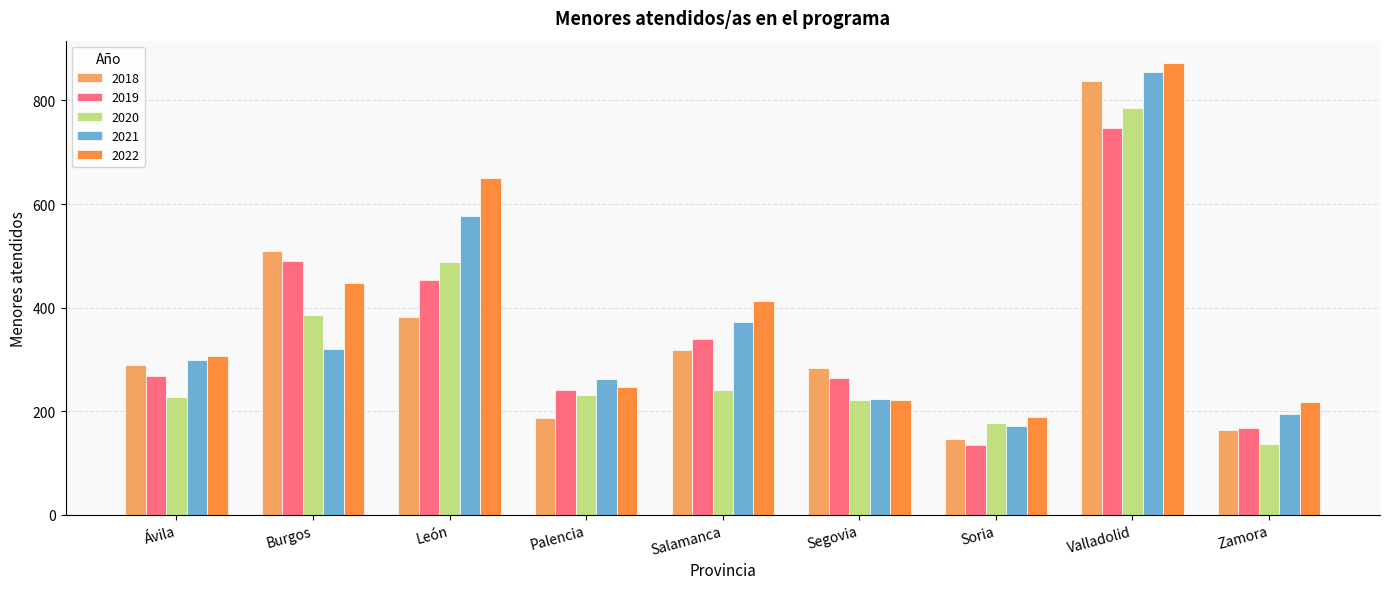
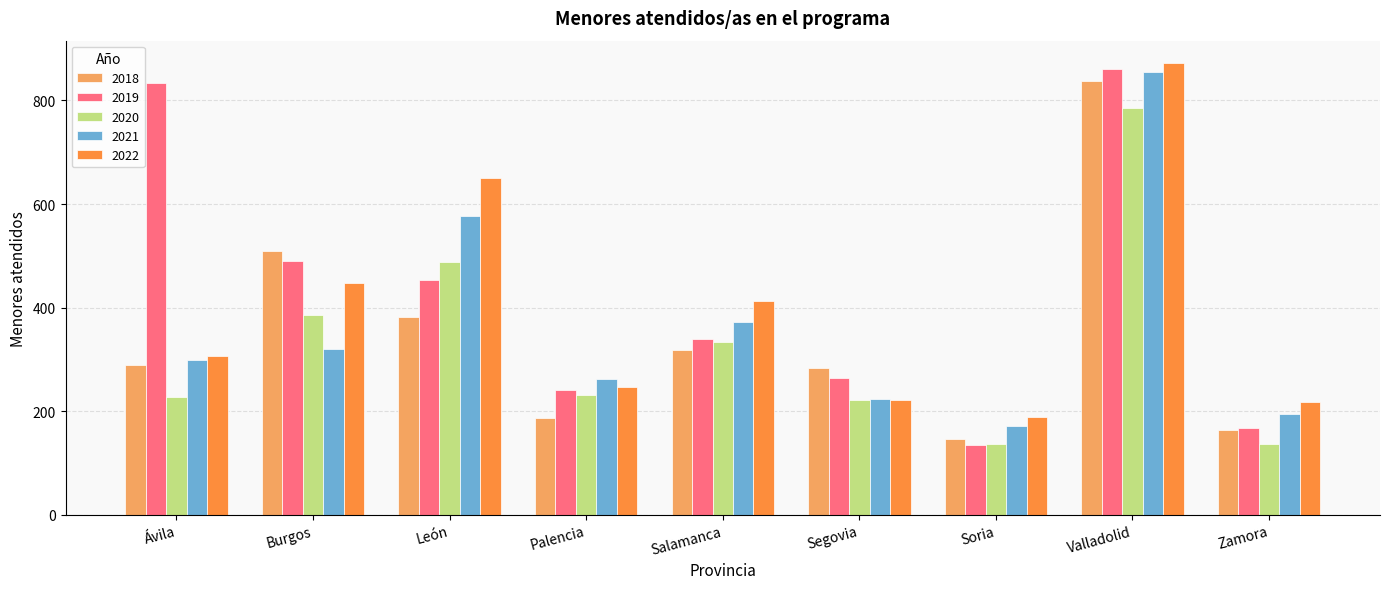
  {
    "2019": {
-     "Ávila": 270,
+     "Ávila": 830,
      "Burgos": 490,
      "León": 450,
      "Palencia": 240,
      "Salamanca": 340,
      "Segovia": 260,
      "Soria": 140,
-     "Valladolid": 750,
+     "Valladolid": 860,
      "Zamora": 170
    },
    "2020": {
      "Ávila": 230,
      "Burgos": 390,
      "León": 490,
      "Palencia": 230,
-     "Salamanca": 240,
+     "Salamanca": 330,
      "Segovia": 220,
-     "Soria": 180,
+     "Soria": 140,
      "Valladolid": 790,
      "Zamora": 140
    },
    "2021": {
      "Ávila": 300,
      "Burgos": 320,
      "León": 580,
      "Palencia": 260,
      "Salamanca": 370,
      "Segovia": 220,
      "Soria": 170,
      "Valladolid": 860,
      "Zamora": 200
    }
  }
